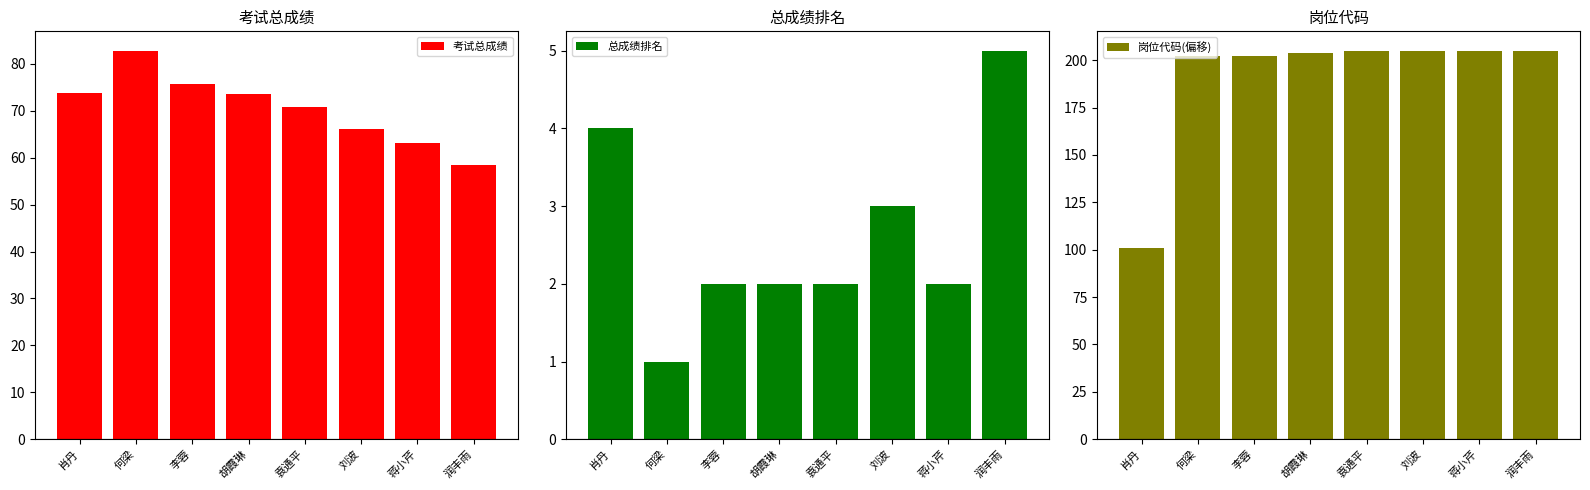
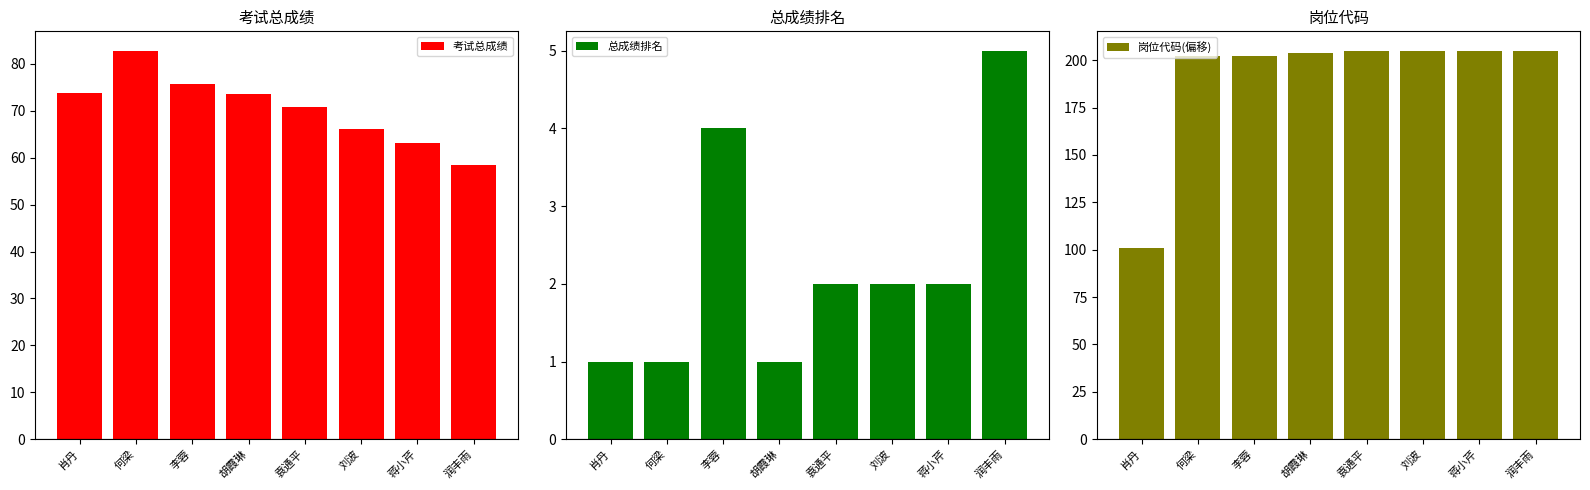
  {
    "考试总成绩": {
      "肖丹": 74,
      "何梁": 83,
      "李蓉": 76,
      "胡霞琳": 74,
      "袁通平": 71,
      "刘波": 66,
      "蒋小芹": 63,
      "润丰雨": 58
    },
    "总成绩排名": {
-     "肖丹": 4,
+     "肖丹": 1,
      "何梁": 1,
-     "李蓉": 2,
-     "胡霞琳": 2,
+     "李蓉": 4,
+     "胡霞琳": 1,
      "袁通平": 2,
-     "刘波": 3,
+     "刘波": 2,
      "蒋小芹": 2,
      "润丰雨": 5
    },
    "岗位代码": {
      "肖丹": 101,
      "李蓉": 202,
      "胡霞琳": 204,
      "袁通平": 205,
      "刘波": 205,
      "蒋小芹": 205,
      "润丰雨": 205
    }
  }
